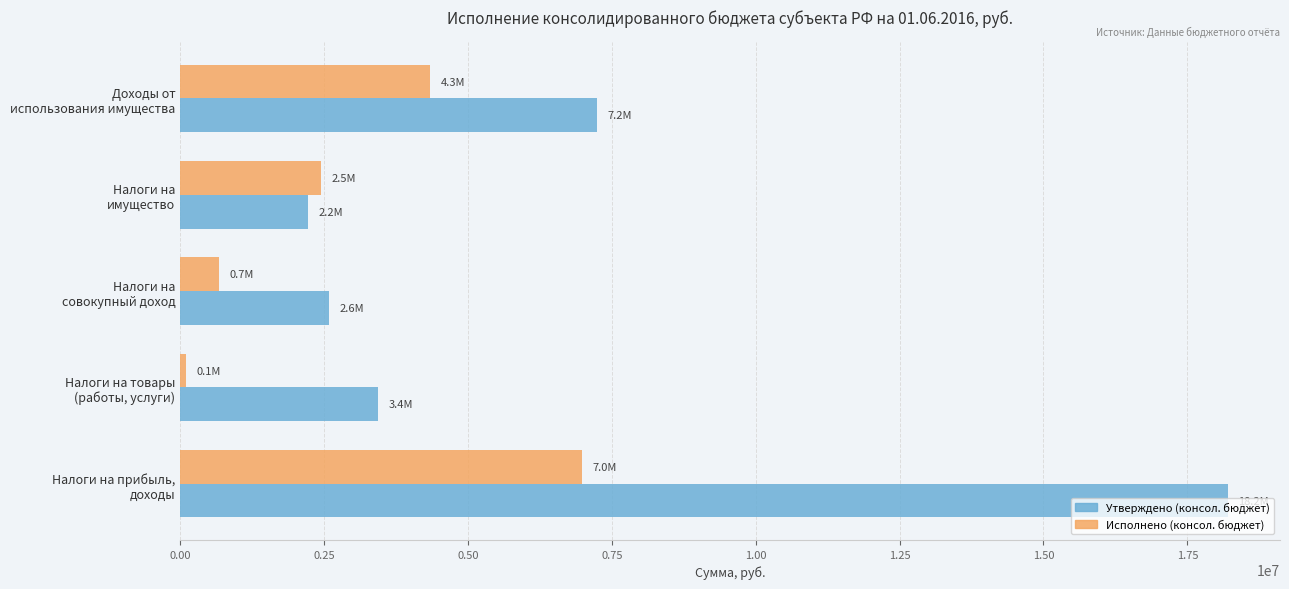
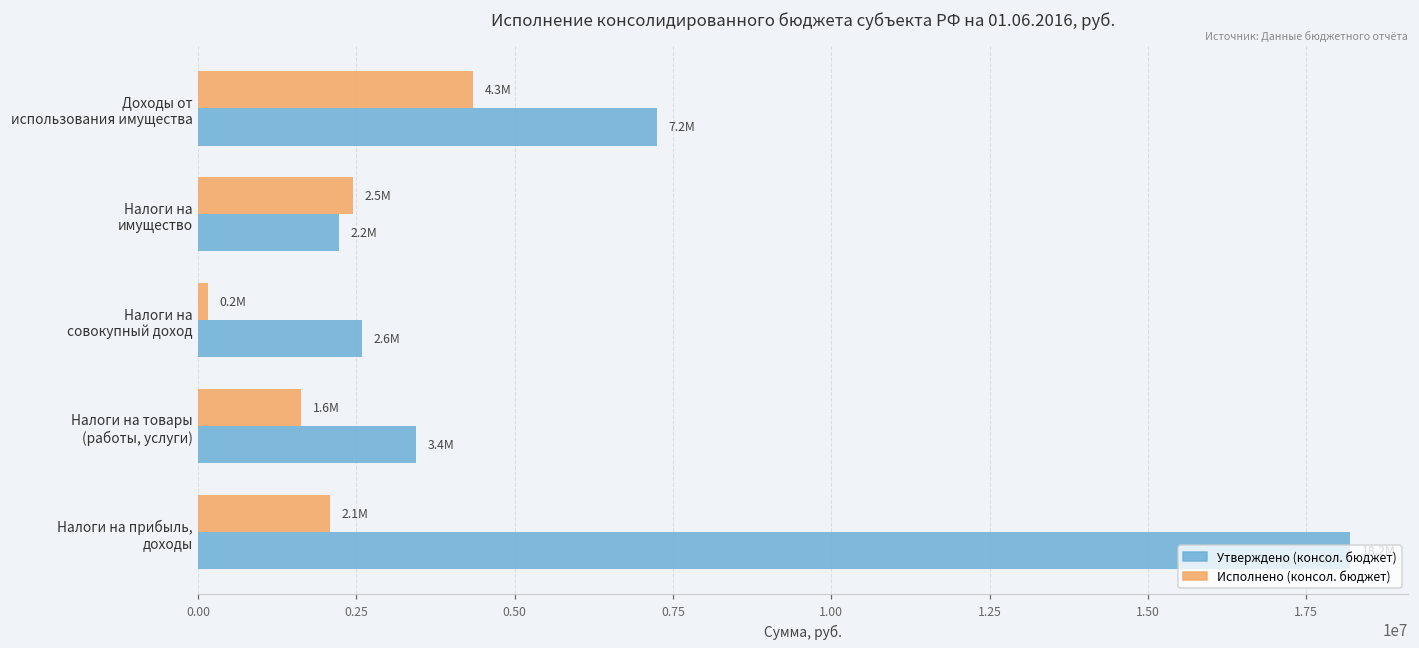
  {
    "Утверждено (консол. бюджет)": {
      "Доходы от использования имущества": "7.2M",
      "Налоги на имущество": "2.2M",
      "Налоги на совокупный доход": "2.6M",
      "Налоги на товары (работы, услуги)": "3.4M"
    },
    "Исполнено (консол. бюджет)": {
      "Доходы от использования имущества": "4.3M",
      "Налоги на имущество": "2.5M",
-     "Налоги на совокупный доход": "0.7M",
-     "Налоги на товары (работы, услуги)": "0.1M",
-     "Налоги на прибыль, доходы": "7.0M"
+     "Налоги на совокупный доход": "0.2M",
+     "Налоги на товары (работы, услуги)": "1.6M",
+     "Налоги на прибыль, доходы": "2.1M"
    }
  }
